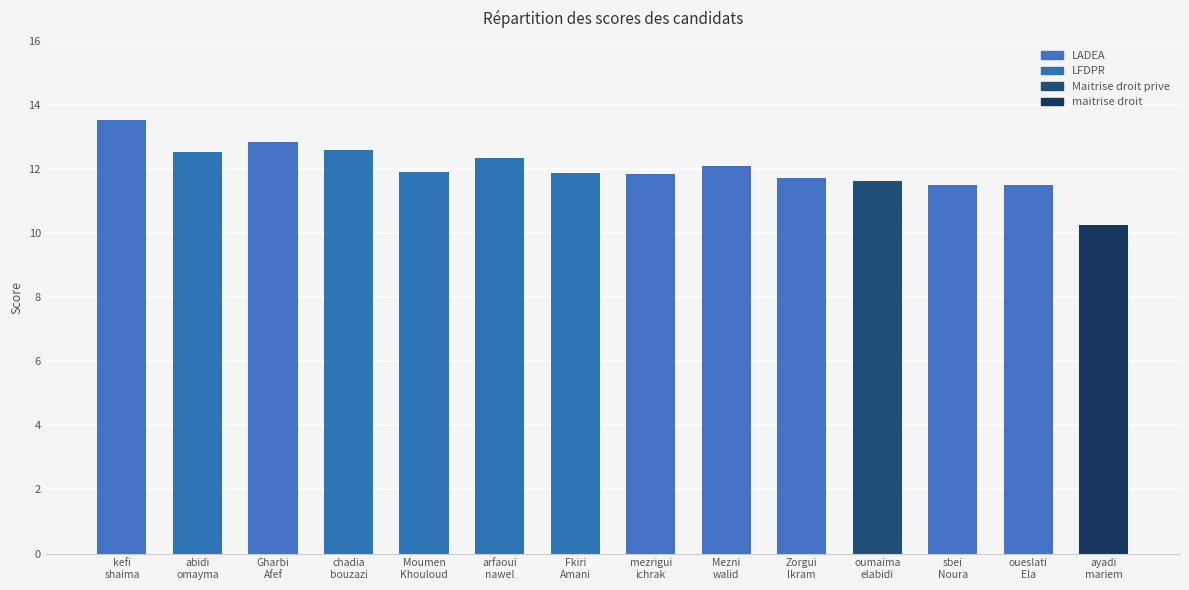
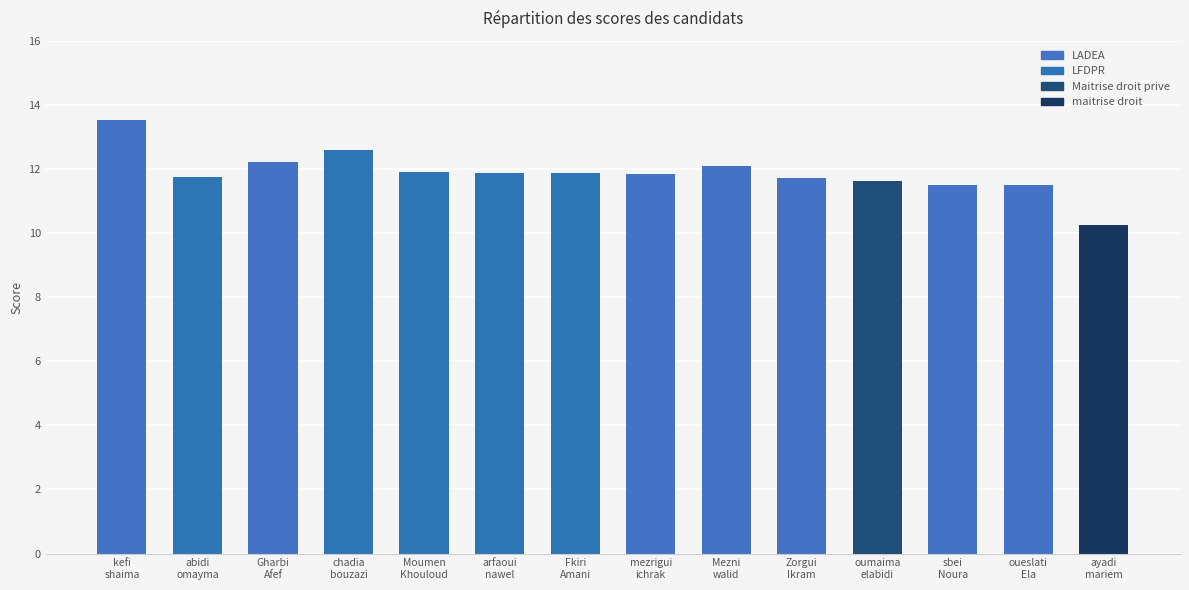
  {
    "kefi shaima": 13.5,
-   "abidi omayma": 12.5,
-   "Gharbi Afef": 12.9,
+   "abidi omayma": 11.8,
+   "Gharbi Afef": 12.2,
    "chadia bouzazi": 12.6,
    "Moumen Khouloud": 11.9,
-   "arfaoui nawel": 12.3,
+   "arfaoui nawel": 11.9,
    "Fkiri Amani": 11.9,
    "mezrigui ichrak": 11.8,
    "Mezni walid": 12.1,
    "Zorgui Ikram": 11.7,
    "oumaima elabidi": 11.6,
    "sbei Noura": 11.5,
    "oueslati Ela": 11.5,
    "ayadi mariem": 10.3
  }
